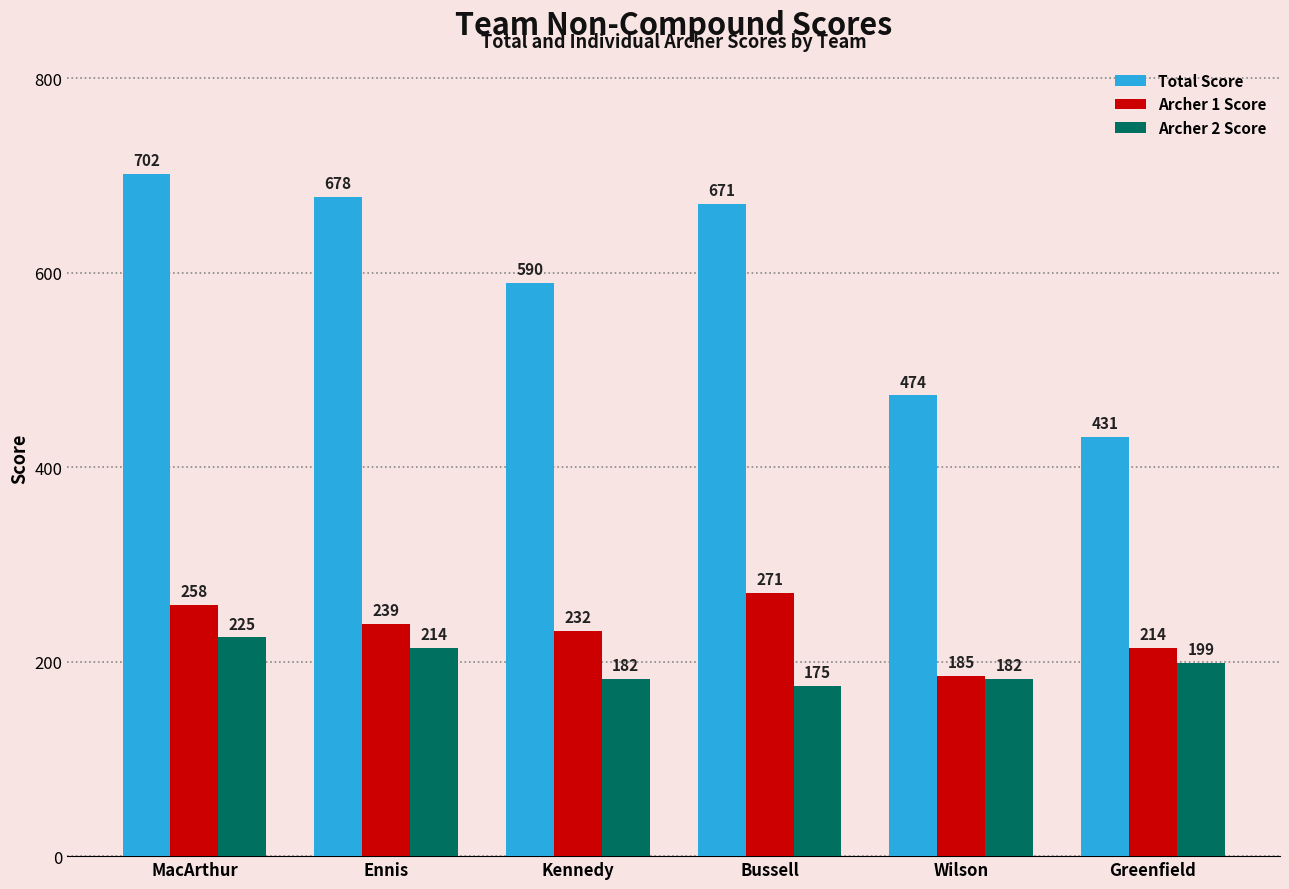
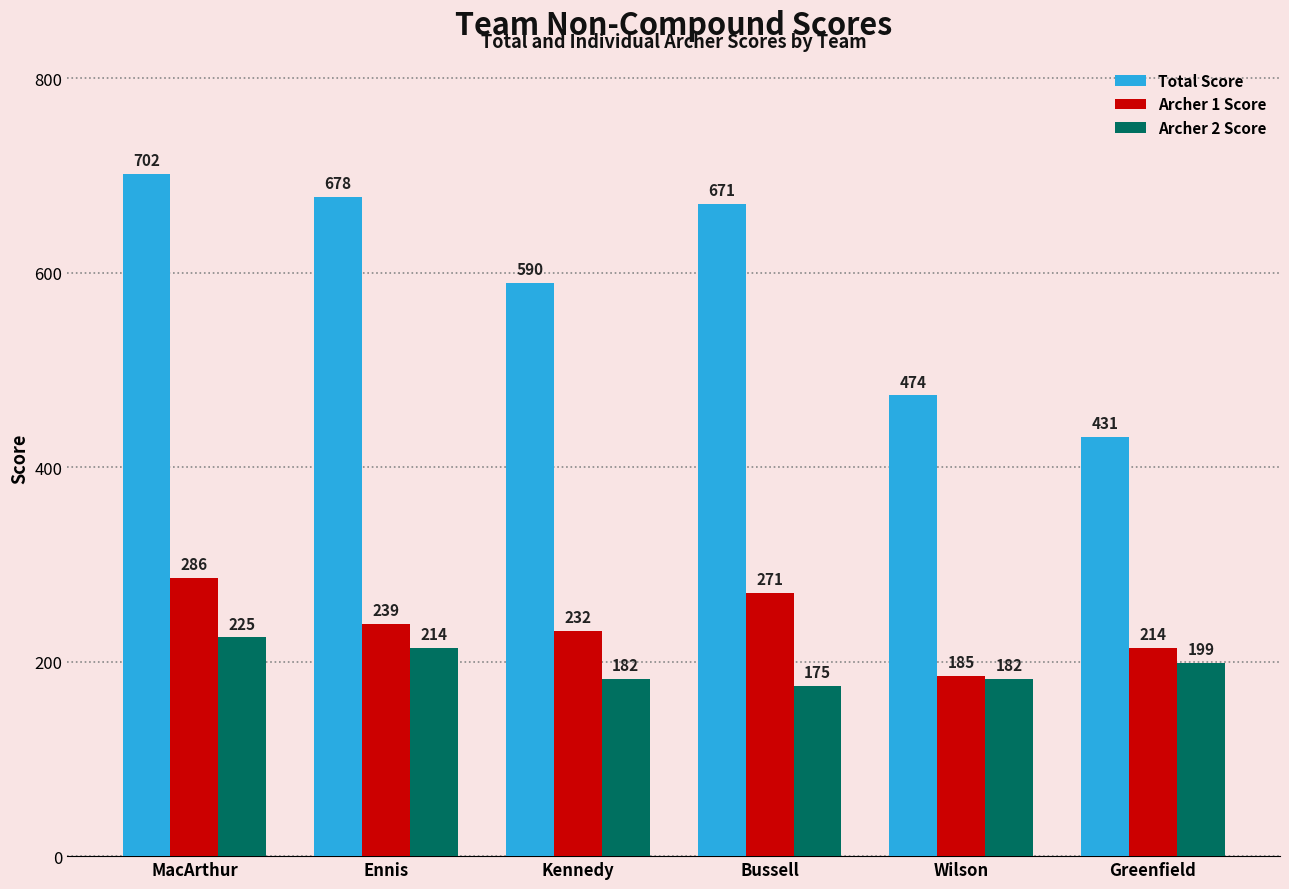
  {
    "Total Score": {
      "MacArthur": 702,
      "Ennis": 678,
      "Kennedy": 590,
      "Bussell": 671,
      "Wilson": 474,
      "Greenfield": 431
    },
    "Archer 1 Score": {
-     "MacArthur": 258,
+     "MacArthur": 286,
      "Ennis": 239,
      "Kennedy": 232,
      "Bussell": 271,
      "Wilson": 185,
      "Greenfield": 214
    },
    "Archer 2 Score": {
      "MacArthur": 225,
      "Ennis": 214,
      "Kennedy": 182,
      "Bussell": 175,
      "Wilson": 182,
      "Greenfield": 199
    }
  }
